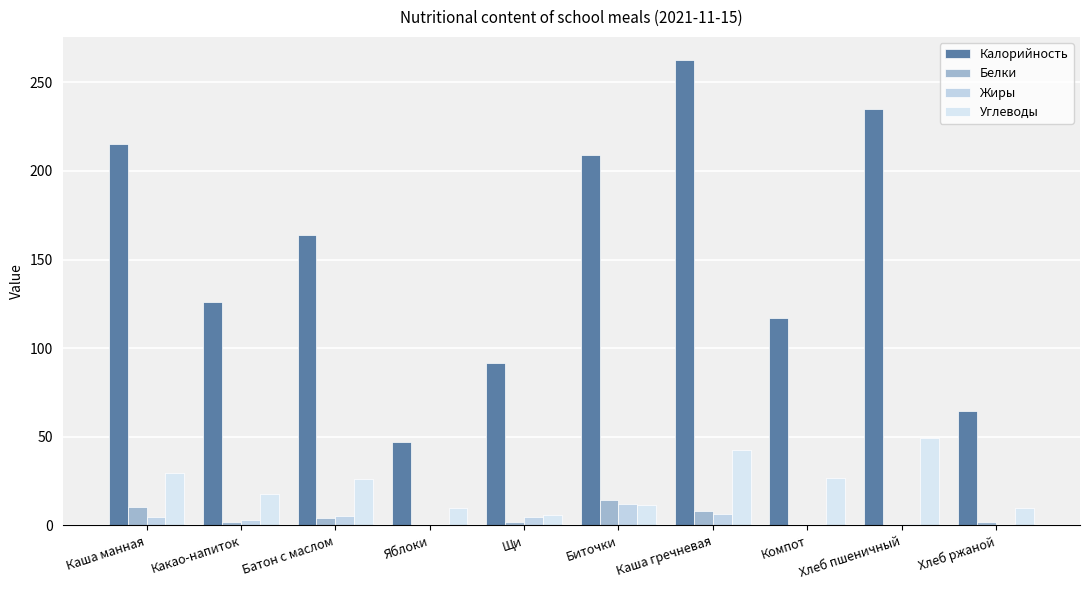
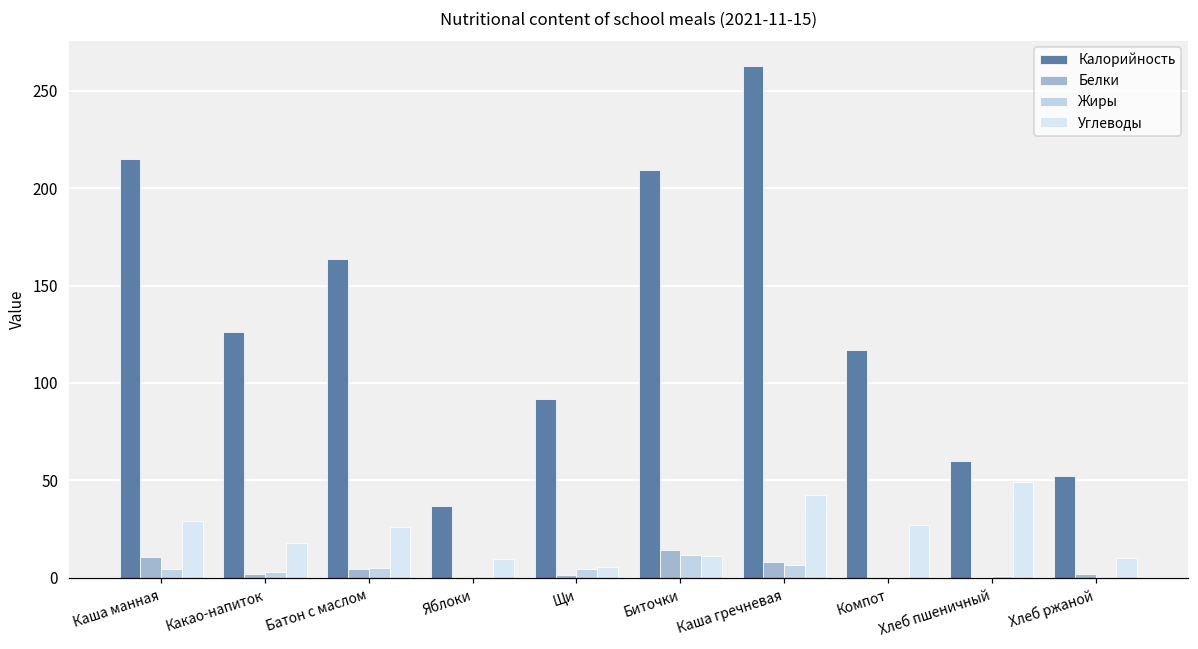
  {
    "Калорийность": {
      "Каша манная": 215,
      "Какао-напиток": 126,
      "Батон с маслом": 164,
-     "Яблоки": 47,
+     "Яблоки": 37,
      "Щи": 92,
      "Биточки": 209,
      "Каша гречневая": 263,
      "Компот": 117,
-     "Хлеб пшеничный": 235,
-     "Хлеб ржаной": 65
+     "Хлеб пшеничный": 60,
+     "Хлеб ржаной": 52
    }
  }
